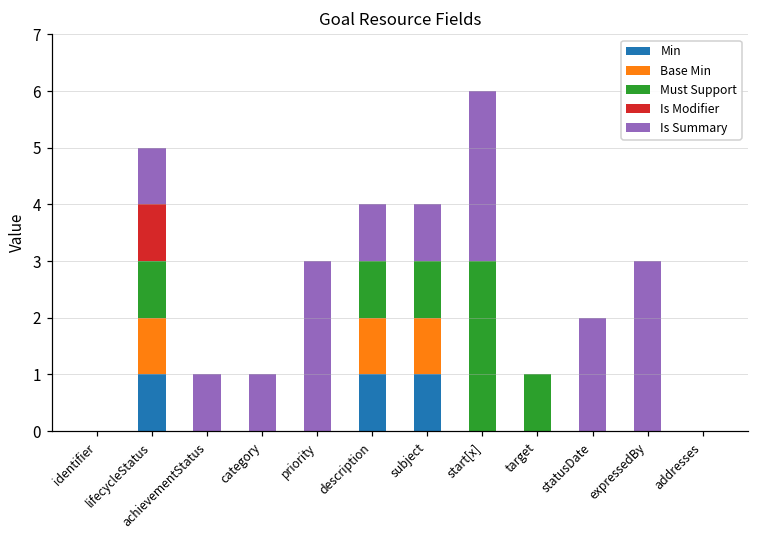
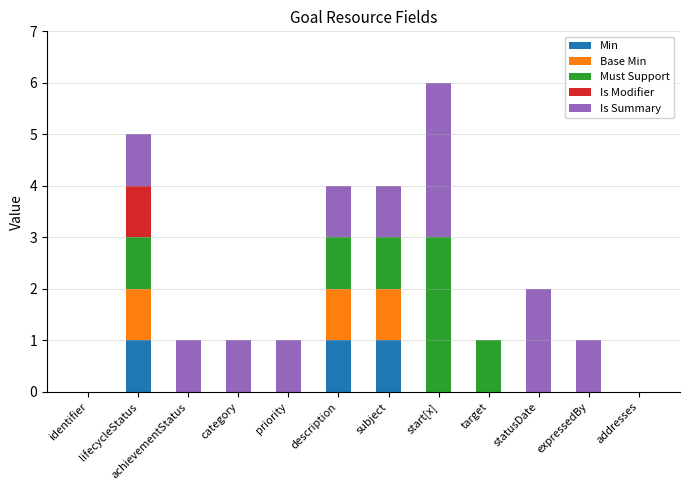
  {
    "Min": {
      "identifier": 0,
      "lifecycleStatus": 1,
      "achievementStatus": 0,
      "category": 0,
      "priority": 0,
      "description": 1,
      "subject": 1,
      "start[x]": 0,
      "target": 0,
      "statusDate": 0,
      "expressedBy": 0,
      "addresses": 0
    },
    "Is Modifier": {
      "identifier": 0,
      "lifecycleStatus": 1,
      "achievementStatus": 0,
      "category": 0,
      "priority": 0,
      "description": 0,
      "subject": 0,
      "start[x]": 0,
      "target": 0,
      "statusDate": 0,
      "expressedBy": 0,
      "addresses": 0
    },
    "Is Summary": {
      "identifier": 0,
      "lifecycleStatus": 1,
      "achievementStatus": 1,
      "category": 1,
-     "priority": 3,
+     "priority": 1,
      "description": 1,
      "subject": 1,
      "start[x]": 3,
      "target": 0,
      "statusDate": 2,
-     "expressedBy": 3,
+     "expressedBy": 1,
      "addresses": 0
    }
  }
